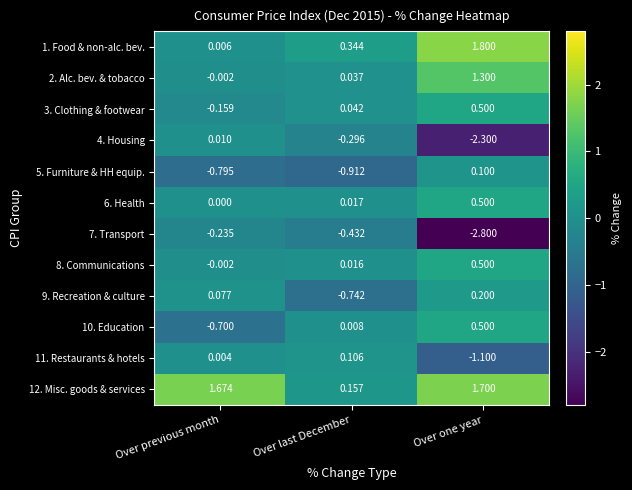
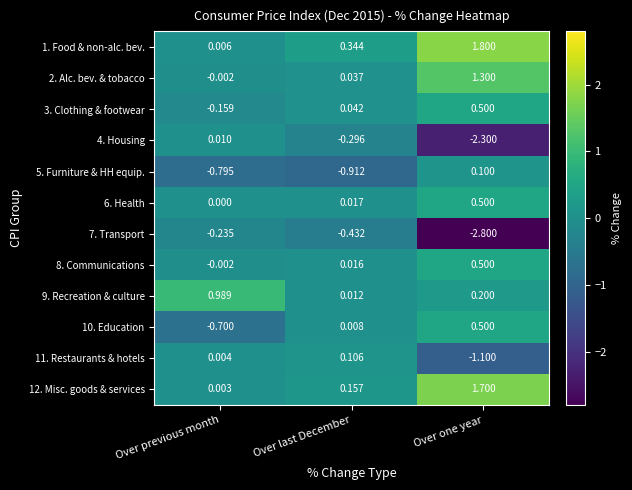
  {
    "1. Food & non-alc. bev.": {
      "Over previous month": 0.006,
      "Over last December": 0.344,
      "Over one year": 1.800
    },
    "2. Alc. bev. & tobacco": {
      "Over previous month": -0.002,
      "Over last December": 0.037,
      "Over one year": 1.300
    },
    "3. Clothing & footwear": {
      "Over previous month": -0.159,
      "Over last December": 0.042,
      "Over one year": 0.500
    },
    "4. Housing": {
      "Over previous month": 0.010,
      "Over last December": -0.296,
      "Over one year": -2.300
    },
    "5. Furniture & HH equip.": {
      "Over previous month": -0.795,
      "Over last December": -0.912,
      "Over one year": 0.100
    },
    "6. Health": {
      "Over previous month": 0.000,
      "Over last December": 0.017,
      "Over one year": 0.500
    },
    "7. Transport": {
      "Over previous month": -0.235,
      "Over last December": -0.432,
      "Over one year": -2.800
    },
    "8. Communications": {
      "Over previous month": -0.002,
      "Over last December": 0.016,
      "Over one year": 0.500
    },
    "9. Recreation & culture": {
-     "Over previous month": 0.077,
-     "Over last December": -0.742,
+     "Over previous month": 0.989,
+     "Over last December": 0.012,
      "Over one year": 0.200
    },
    "10. Education": {
      "Over previous month": -0.700,
      "Over last December": 0.008,
      "Over one year": 0.500
    },
    "11. Restaurants & hotels": {
      "Over previous month": 0.004,
      "Over last December": 0.106,
      "Over one year": -1.100
    },
    "12. Misc. goods & services": {
-     "Over previous month": 1.674,
+     "Over previous month": 0.003,
      "Over last December": 0.157,
      "Over one year": 1.700
    }
  }
